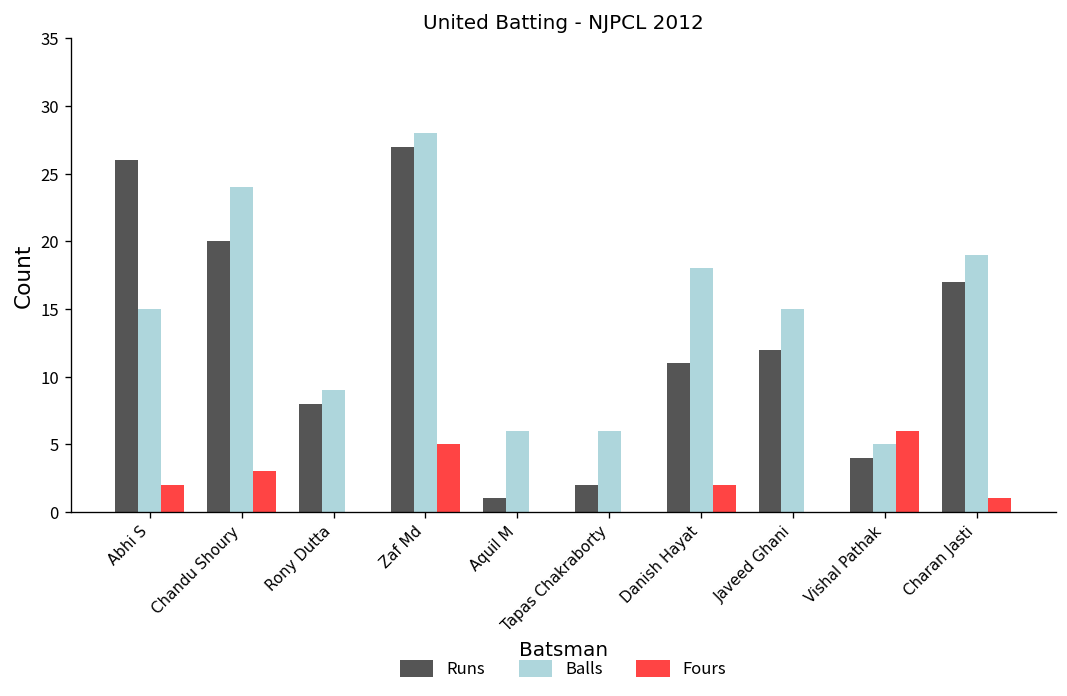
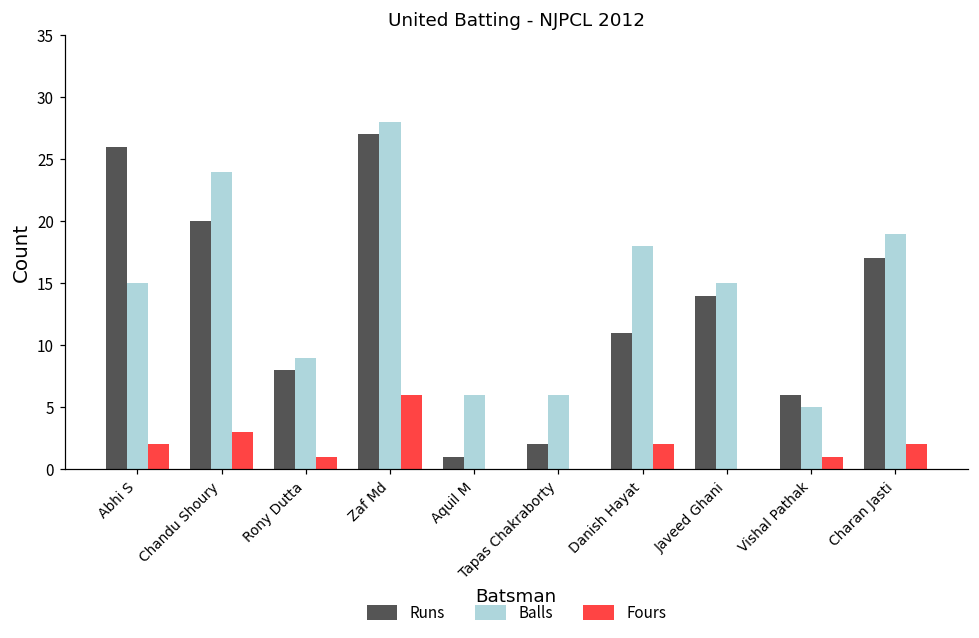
  {
    "Runs": {
      "Abhi S": 26,
      "Chandu Shoury": 20,
      "Rony Dutta": 8,
      "Zaf Md": 27,
      "Aquil M": 1,
      "Tapas Chakraborty": 2,
      "Danish Hayat": 11,
-     "Javeed Ghani": 12,
-     "Vishal Pathak": 4,
+     "Javeed Ghani": 14,
+     "Vishal Pathak": 6,
      "Charan Jasti": 17
    },
    "Balls": {
      "Abhi S": 15,
      "Chandu Shoury": 24,
      "Rony Dutta": 9,
      "Zaf Md": 28,
      "Aquil M": 6,
      "Tapas Chakraborty": 6,
      "Danish Hayat": 18,
      "Javeed Ghani": 15,
      "Vishal Pathak": 5,
      "Charan Jasti": 19
    },
    "Fours": {
      "Abhi S": 2,
      "Chandu Shoury": 3,
-     "Rony Dutta": 0,
-     "Zaf Md": 5,
+     "Rony Dutta": 1,
+     "Zaf Md": 6,
      "Aquil M": 0,
      "Tapas Chakraborty": 0,
      "Danish Hayat": 2,
      "Javeed Ghani": 0,
-     "Vishal Pathak": 6,
-     "Charan Jasti": 1
+     "Vishal Pathak": 1,
+     "Charan Jasti": 2
    }
  }
